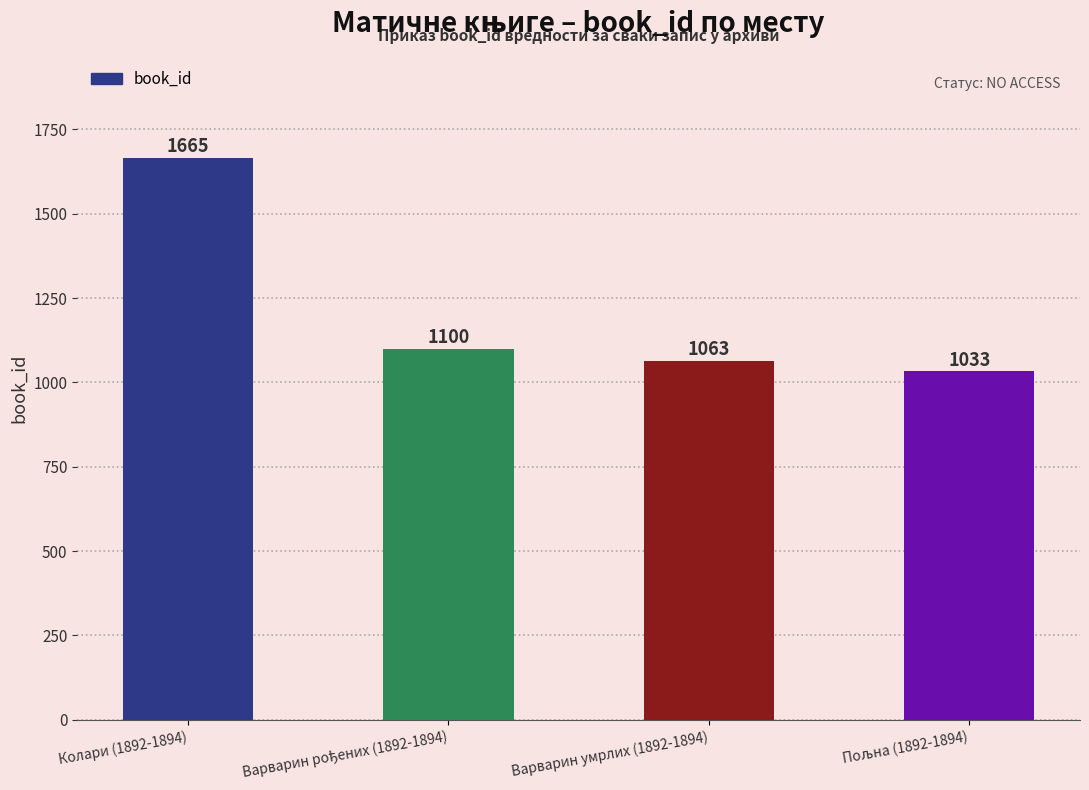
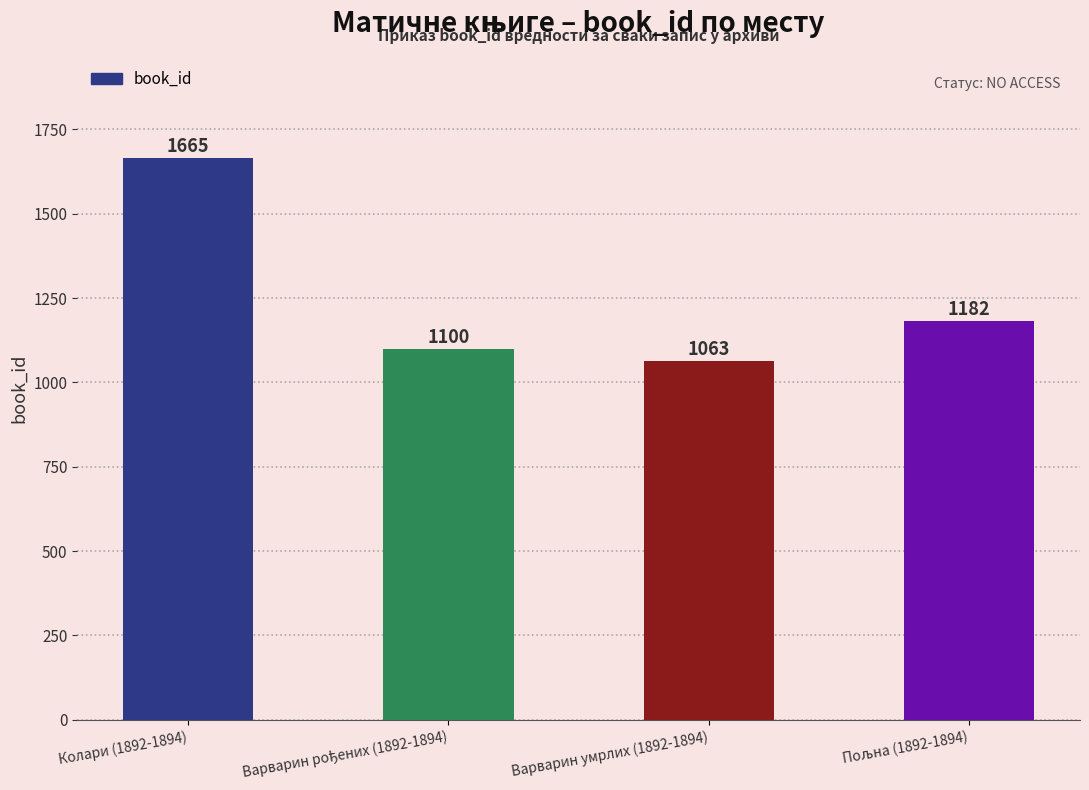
  {
    "Колари (1892-1894)": 1665,
    "Варварин рођених (1892-1894)": 1100,
    "Варварин умрлих (1892-1894)": 1063,
-   "Пољна (1892-1894)": 1033
+   "Пољна (1892-1894)": 1182
  }
